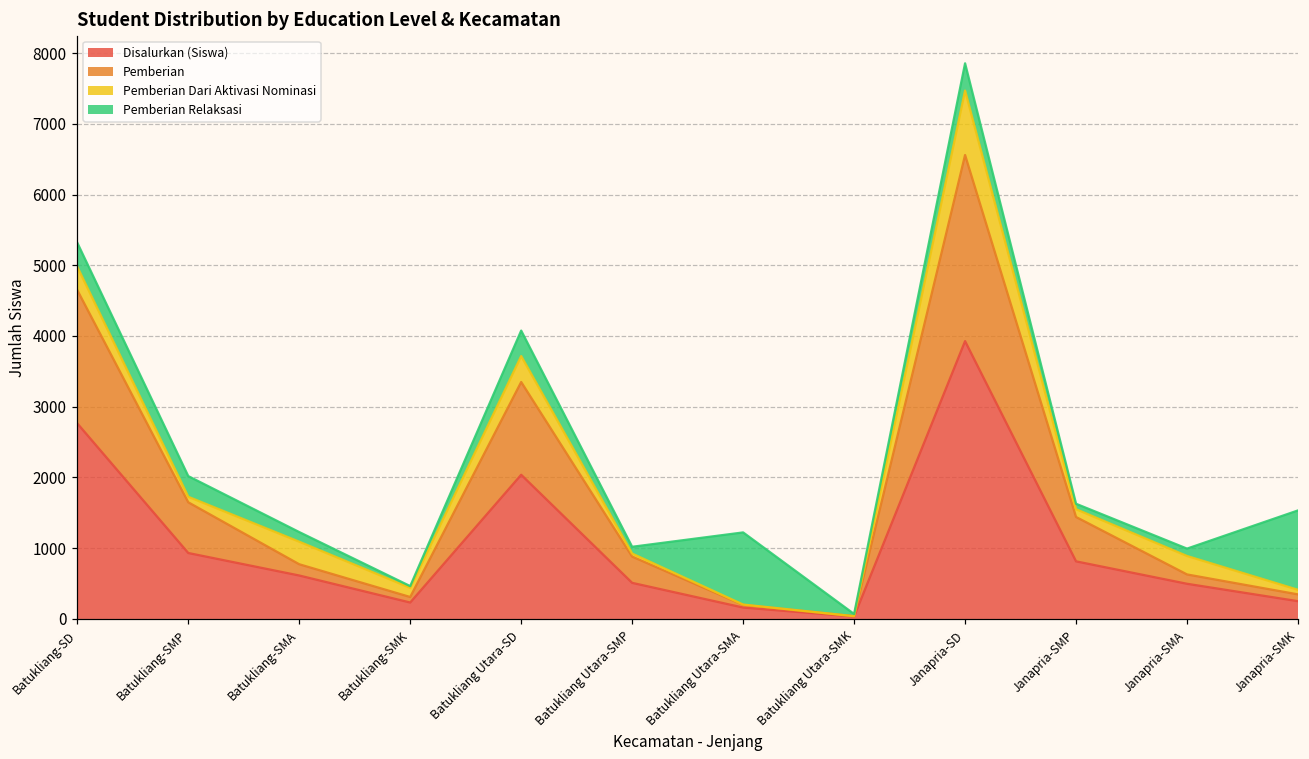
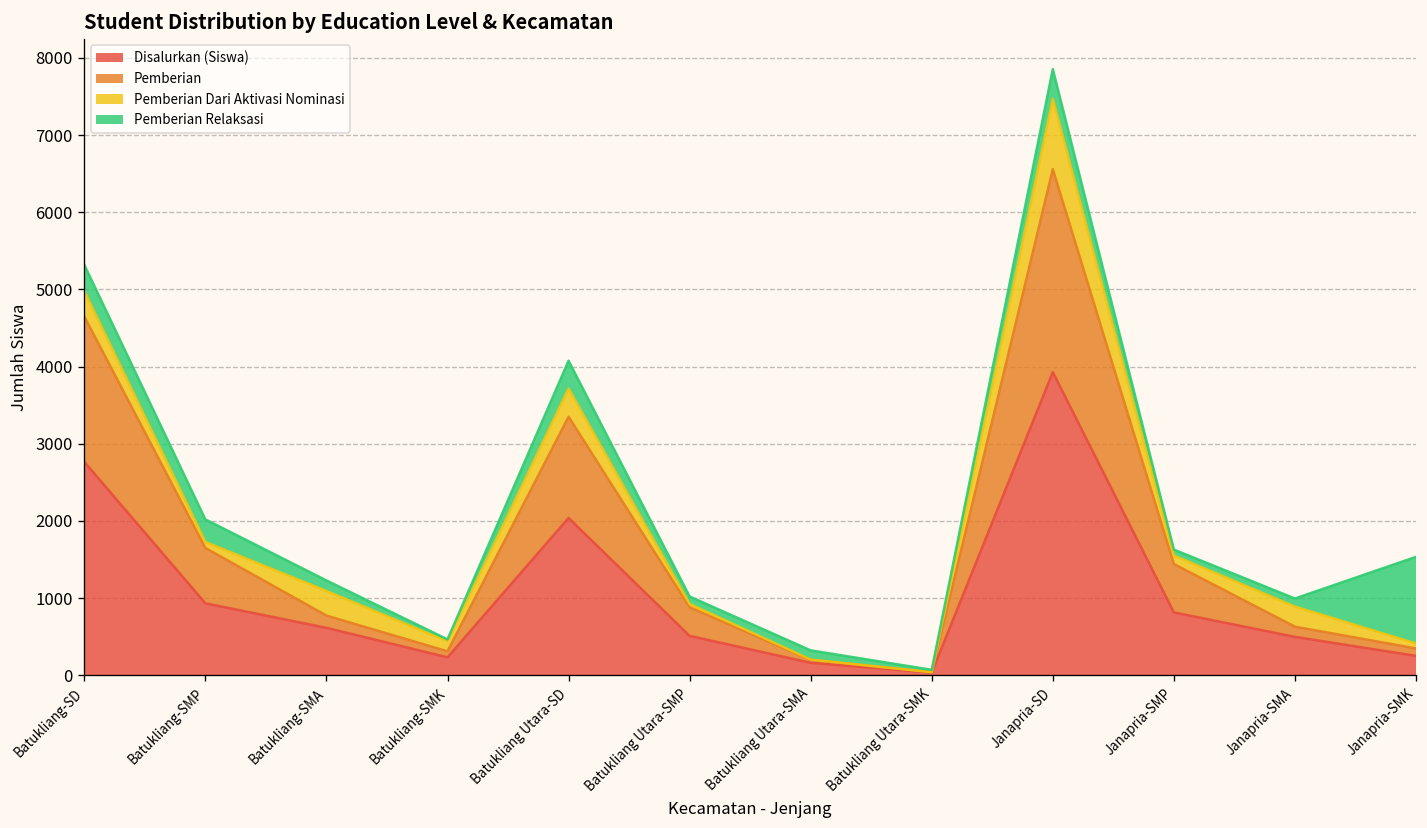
  {
    "Pemberian Dari Aktivasi Nominasi": {
      "Batukliang-SD": 300,
      "Batukliang-SMP": 100,
      "Batukliang-SMA": 300,
      "Batukliang Utara-SD": 400,
      "Batukliang Utara-SMP": 0,
      "Janapria-SD": 900,
      "Janapria-SMP": 100,
      "Janapria-SMA": 300,
      "Janapria-SMK": 100
    },
    "Pemberian Relaksasi": {
      "Batukliang-SD": 300,
      "Batukliang-SMP": 300,
      "Batukliang-SMA": 100,
      "Batukliang Utara-SD": 400,
      "Batukliang Utara-SMP": 100,
-     "Batukliang Utara-SMA": 1000,
+     "Batukliang Utara-SMA": 100,
      "Janapria-SD": 400,
      "Janapria-SMP": 100,
      "Janapria-SMA": 100,
      "Janapria-SMK": 1100
    }
  }
